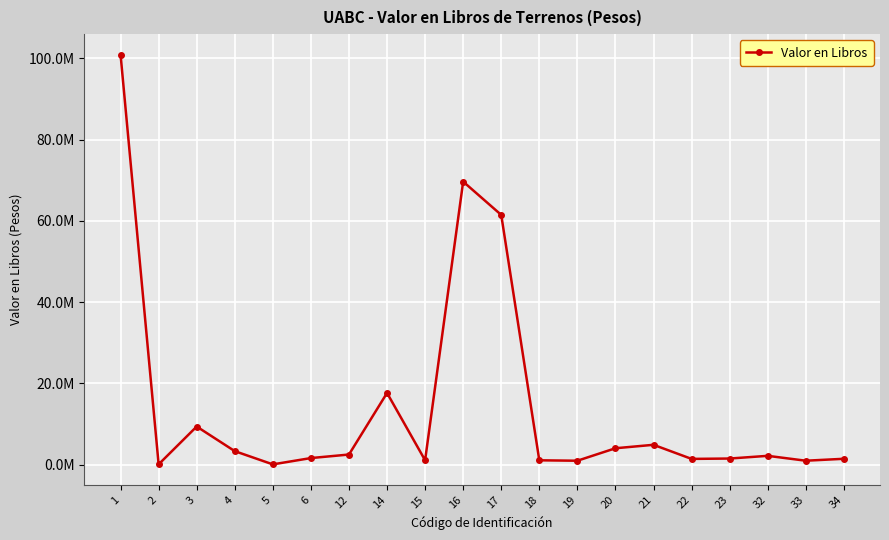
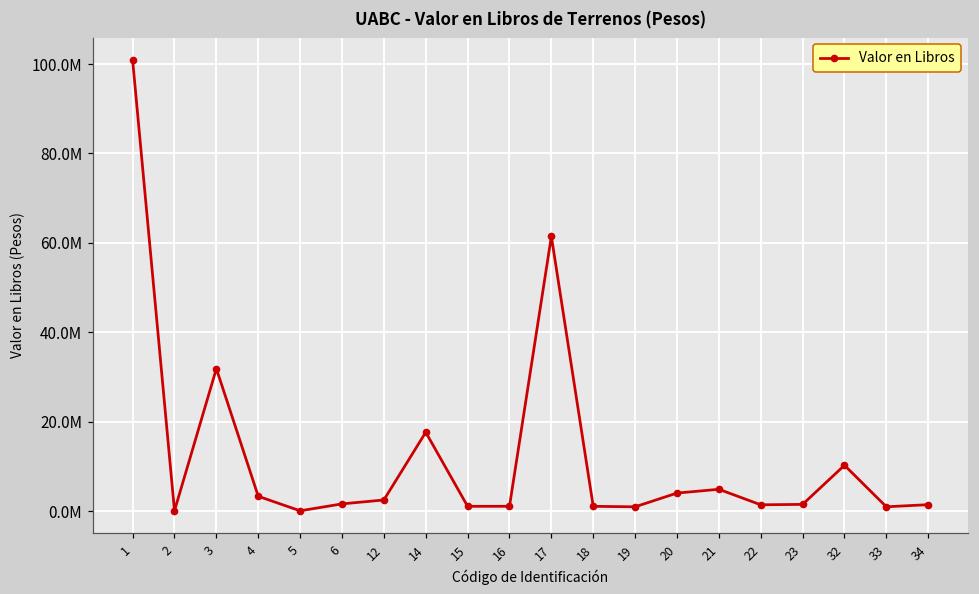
  {
    "1": 101000000,
    "2": 0,
-   "3": 9000000,
+   "3": 32000000,
    "4": 3000000,
    "5": 0,
    "6": 2000000,
    "12": 3000000,
    "14": 18000000,
    "15": 1000000,
-   "16": 70000000,
+   "16": 1000000,
    "17": 61000000,
    "18": 1000000,
    "19": 1000000,
    "20": 4000000,
    "21": 5000000,
    "22": 1000000,
    "23": 2000000,
-   "32": 2000000,
+   "32": 10000000,
    "33": 1000000,
    "34": 1000000
  }
